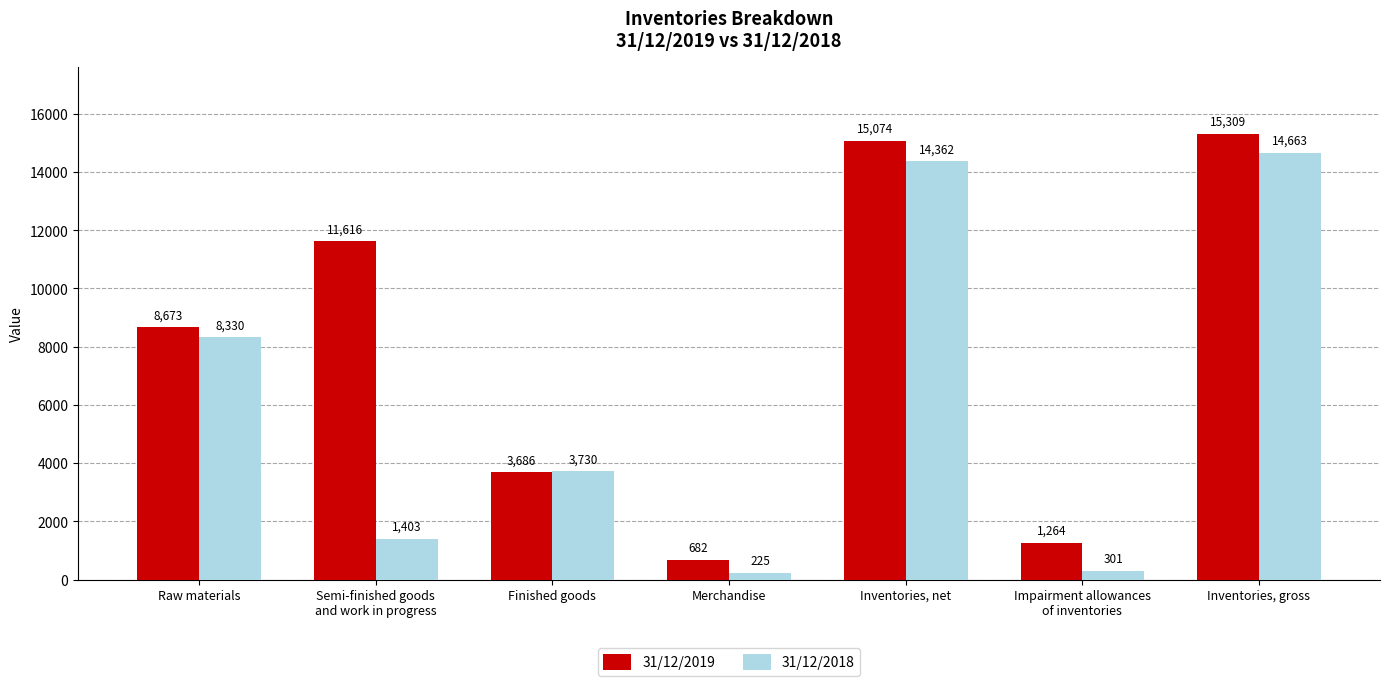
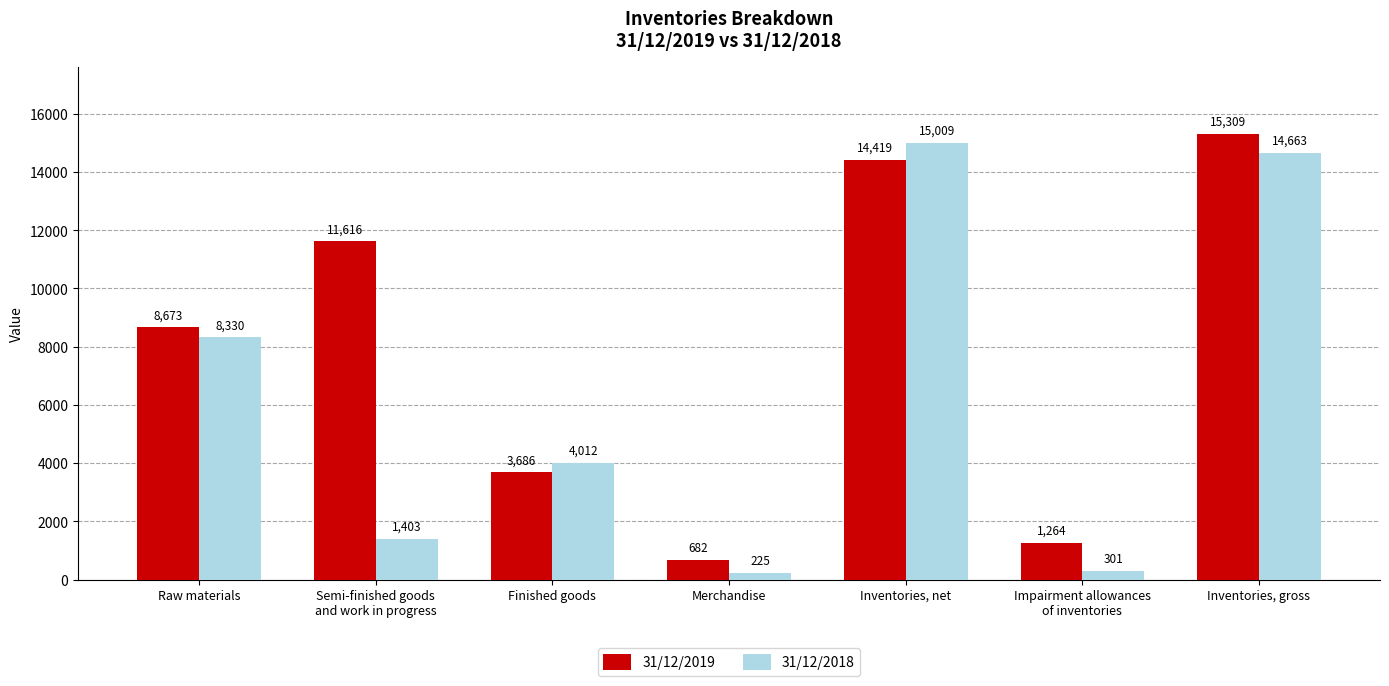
  {
    "31/12/2019": {
      "Raw materials": "8,673",
      "Semi-finished goods and work in progress": "11,616",
      "Finished goods": "3,686",
      "Merchandise": "682",
-     "Inventories, net": "15,074",
+     "Inventories, net": "14,419",
      "Impairment allowances of inventories": "1,264",
      "Inventories, gross": "15,309"
    },
    "31/12/2018": {
      "Raw materials": "8,330",
      "Semi-finished goods and work in progress": "1,403",
-     "Finished goods": "3,730",
+     "Finished goods": "4,012",
      "Merchandise": "225",
-     "Inventories, net": "14,362",
+     "Inventories, net": "15,009",
      "Impairment allowances of inventories": "301",
      "Inventories, gross": "14,663"
    }
  }
